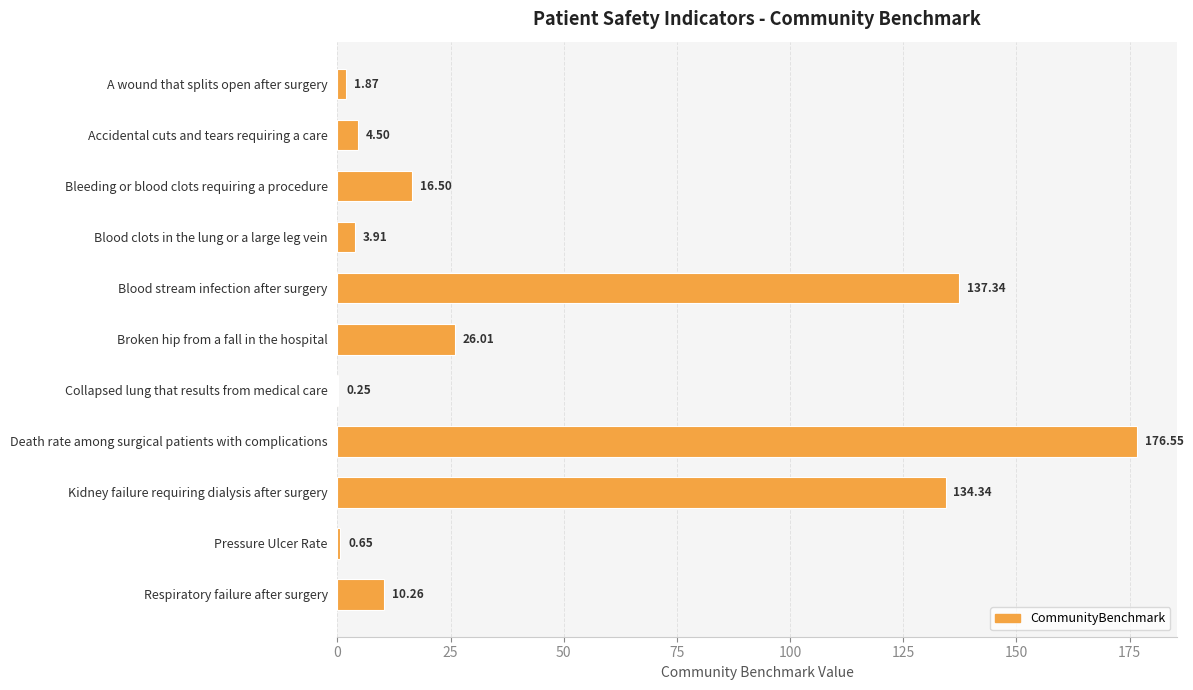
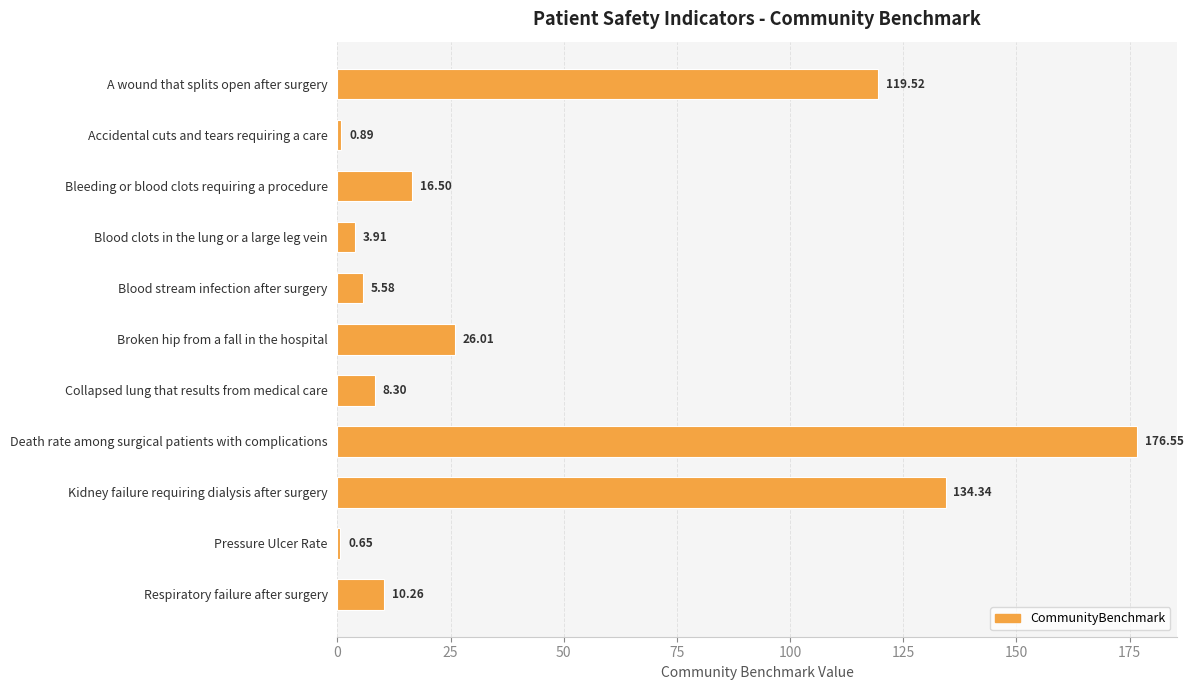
  {
-   "A wound that splits open after surgery": 1.87,
-   "Accidental cuts and tears requiring a care": 4.50,
+   "A wound that splits open after surgery": 119.52,
+   "Accidental cuts and tears requiring a care": 0.89,
    "Bleeding or blood clots requiring a procedure": 16.50,
    "Blood clots in the lung or a large leg vein": 3.91,
-   "Blood stream infection after surgery": 137.34,
+   "Blood stream infection after surgery": 5.58,
    "Broken hip from a fall in the hospital": 26.01,
-   "Collapsed lung that results from medical care": 0.25,
+   "Collapsed lung that results from medical care": 8.30,
    "Death rate among surgical patients with complications": 176.55,
    "Kidney failure requiring dialysis after surgery": 134.34,
    "Pressure Ulcer Rate": 0.65,
    "Respiratory failure after surgery": 10.26
  }
